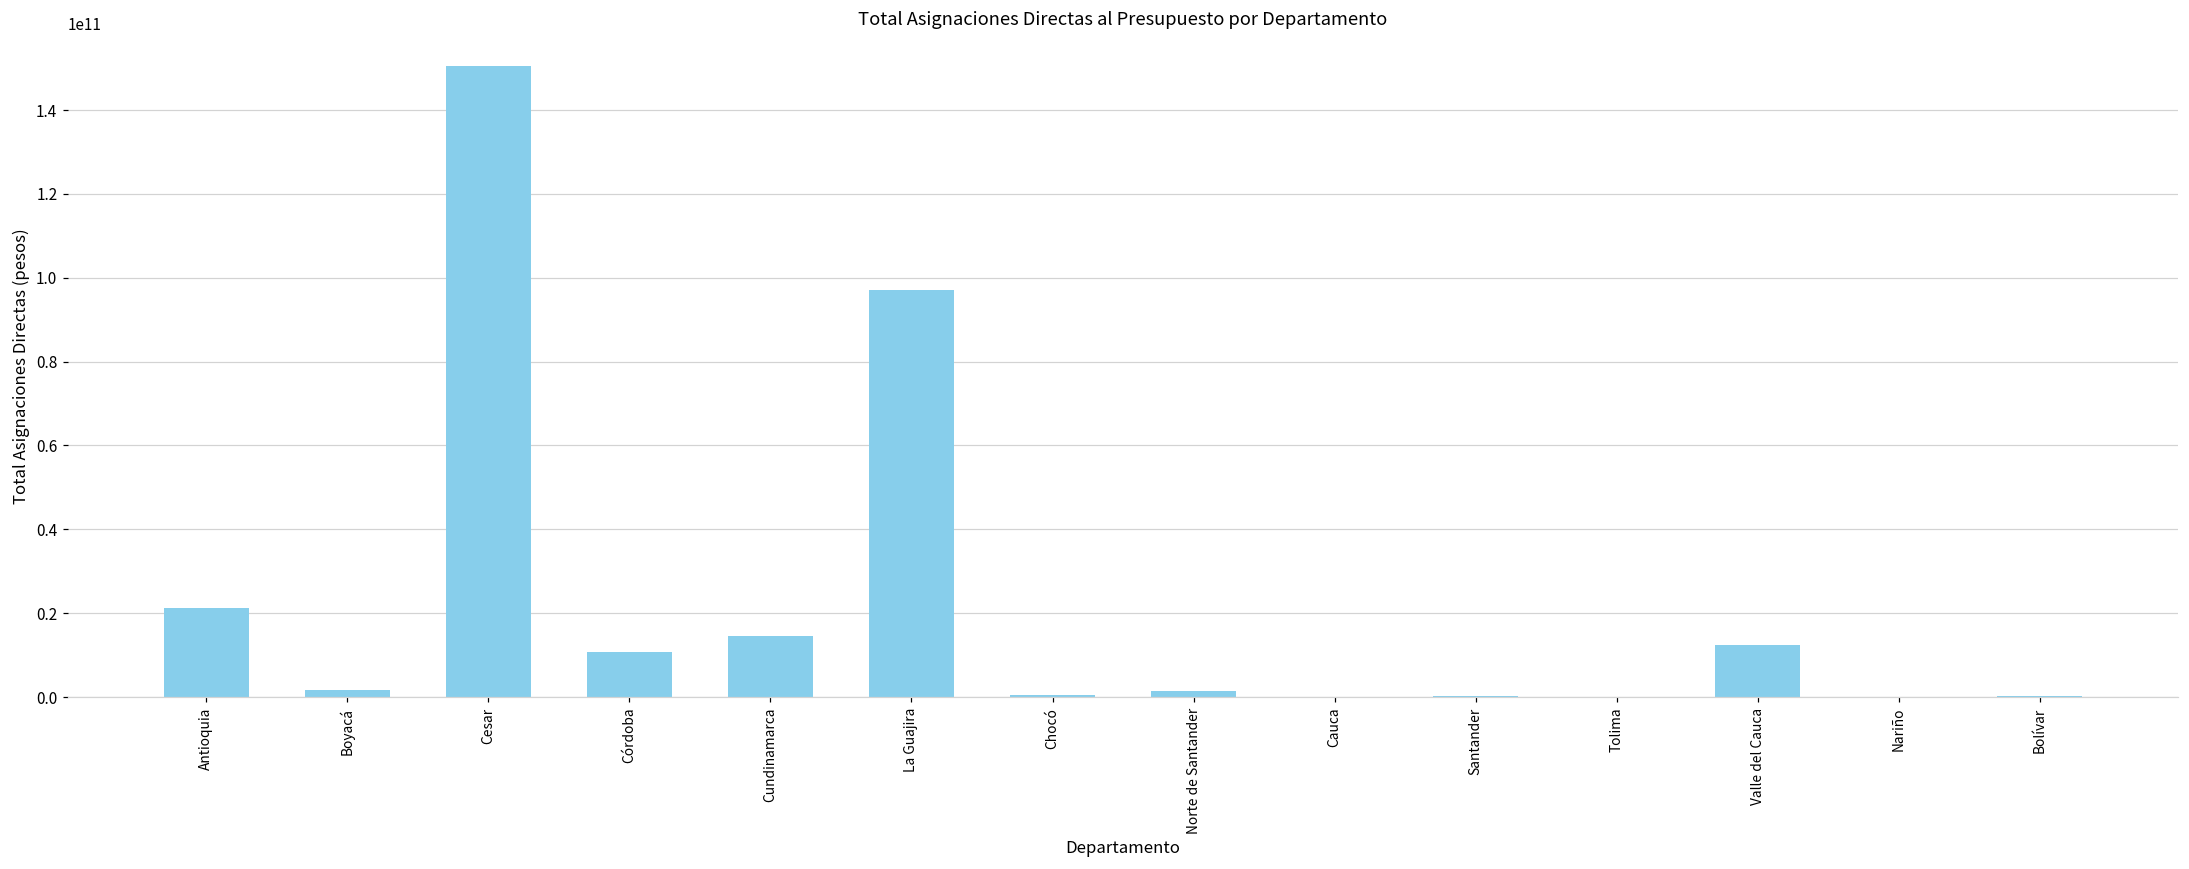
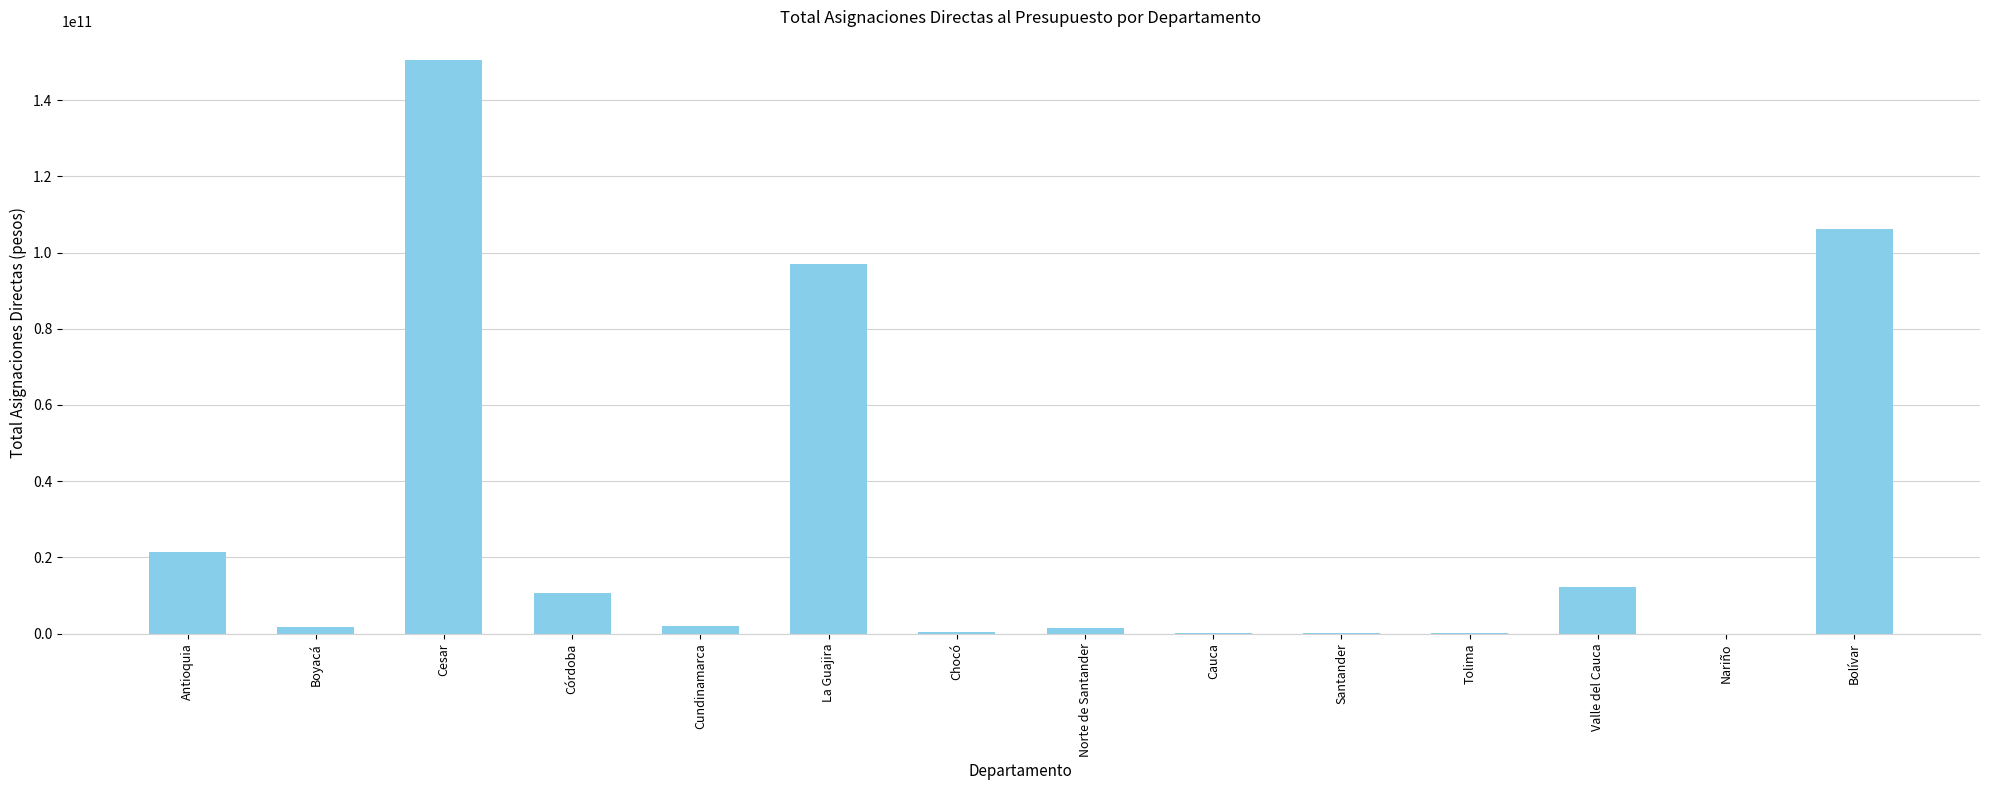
  {
    "Antioquia": 21000000000,
    "Boyacá": 2000000000,
    "Cesar": 150000000000,
    "Córdoba": 11000000000,
-   "Cundinamarca": 15000000000,
+   "Cundinamarca": 2000000000,
    "La Guajira": 97000000000,
    "Norte de Santander": 1000000000,
    "Valle del Cauca": 12000000000,
-   "Bolívar": 0
+   "Bolívar": 106000000000
  }
